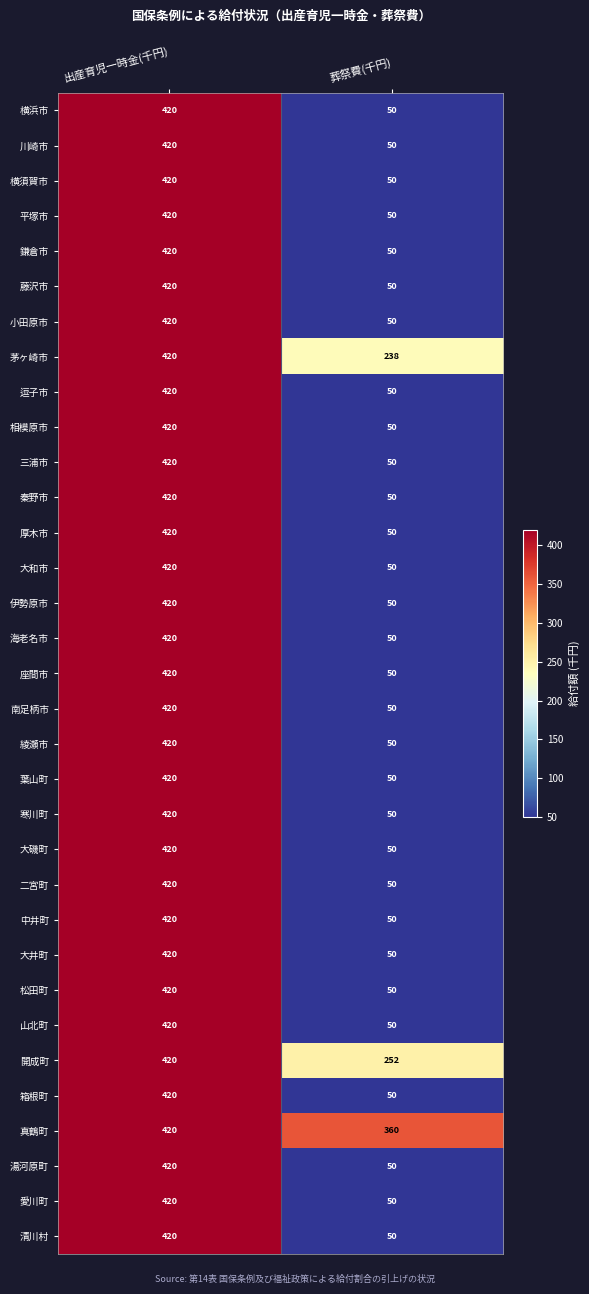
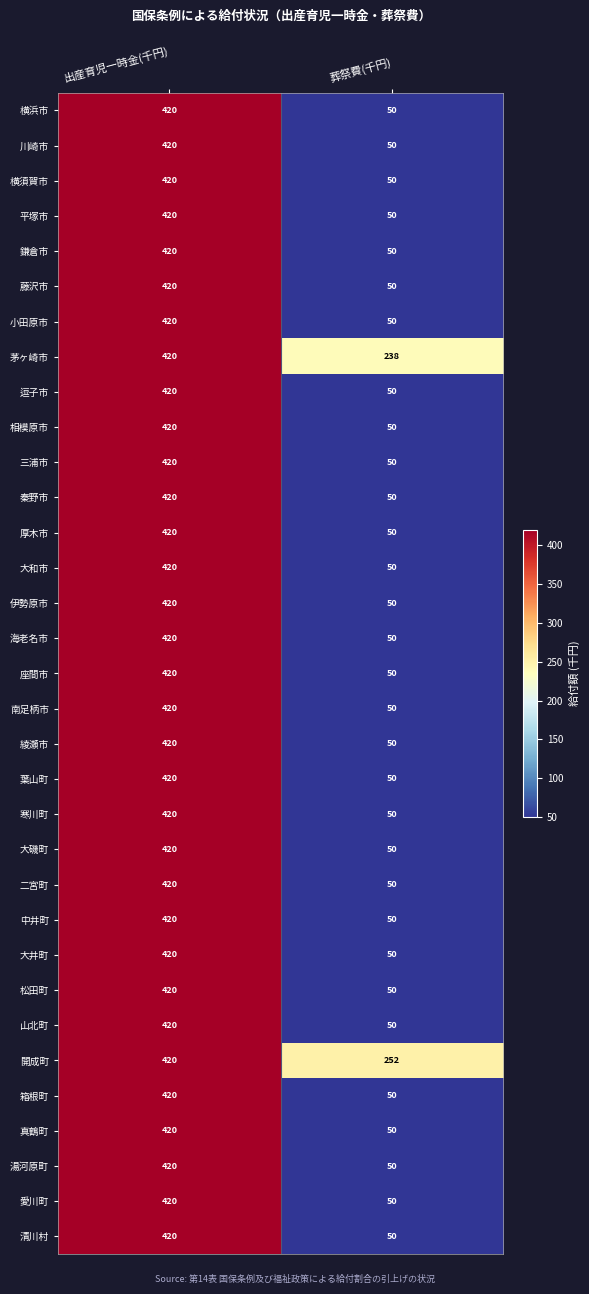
  {
    "横浜市": {
      "出産育児一時金(千円)": 420,
      "葬祭費(千円)": 50
    },
    "川崎市": {
      "出産育児一時金(千円)": 420,
      "葬祭費(千円)": 50
    },
    "横須賀市": {
      "出産育児一時金(千円)": 420,
      "葬祭費(千円)": 50
    },
    "平塚市": {
      "出産育児一時金(千円)": 420,
      "葬祭費(千円)": 50
    },
    "鎌倉市": {
      "出産育児一時金(千円)": 420,
      "葬祭費(千円)": 50
    },
    "藤沢市": {
      "出産育児一時金(千円)": 420,
      "葬祭費(千円)": 50
    },
    "小田原市": {
      "出産育児一時金(千円)": 420,
      "葬祭費(千円)": 50
    },
    "茅ヶ崎市": {
      "出産育児一時金(千円)": 420,
      "葬祭費(千円)": 238
    },
    "逗子市": {
      "出産育児一時金(千円)": 420,
      "葬祭費(千円)": 50
    },
    "相模原市": {
      "出産育児一時金(千円)": 420,
      "葬祭費(千円)": 50
    },
    "三浦市": {
      "出産育児一時金(千円)": 420,
      "葬祭費(千円)": 50
    },
    "秦野市": {
      "出産育児一時金(千円)": 420,
      "葬祭費(千円)": 50
    },
    "厚木市": {
      "出産育児一時金(千円)": 420,
      "葬祭費(千円)": 50
    },
    "大和市": {
      "出産育児一時金(千円)": 420,
      "葬祭費(千円)": 50
    },
    "伊勢原市": {
      "出産育児一時金(千円)": 420,
      "葬祭費(千円)": 50
    },
    "海老名市": {
      "出産育児一時金(千円)": 420,
      "葬祭費(千円)": 50
    },
    "座間市": {
      "出産育児一時金(千円)": 420,
      "葬祭費(千円)": 50
    },
    "南足柄市": {
      "出産育児一時金(千円)": 420,
      "葬祭費(千円)": 50
    },
    "綾瀬市": {
      "出産育児一時金(千円)": 420,
      "葬祭費(千円)": 50
    },
    "葉山町": {
      "出産育児一時金(千円)": 420,
      "葬祭費(千円)": 50
    },
    "寒川町": {
      "出産育児一時金(千円)": 420,
      "葬祭費(千円)": 50
    },
    "大磯町": {
      "出産育児一時金(千円)": 420,
      "葬祭費(千円)": 50
    },
    "二宮町": {
      "出産育児一時金(千円)": 420,
      "葬祭費(千円)": 50
    },
    "中井町": {
      "出産育児一時金(千円)": 420,
      "葬祭費(千円)": 50
    },
    "大井町": {
      "出産育児一時金(千円)": 420,
      "葬祭費(千円)": 50
    },
    "松田町": {
      "出産育児一時金(千円)": 420,
      "葬祭費(千円)": 50
    },
    "山北町": {
      "出産育児一時金(千円)": 420,
      "葬祭費(千円)": 50
    },
    "開成町": {
      "出産育児一時金(千円)": 420,
      "葬祭費(千円)": 252
    },
    "箱根町": {
      "出産育児一時金(千円)": 420,
      "葬祭費(千円)": 50
    },
    "真鶴町": {
      "出産育児一時金(千円)": 420,
-     "葬祭費(千円)": 360
+     "葬祭費(千円)": 50
    },
    "湯河原町": {
      "出産育児一時金(千円)": 420,
      "葬祭費(千円)": 50
    },
    "愛川町": {
      "出産育児一時金(千円)": 420,
      "葬祭費(千円)": 50
    },
    "清川村": {
      "出産育児一時金(千円)": 420,
      "葬祭費(千円)": 50
    }
  }
